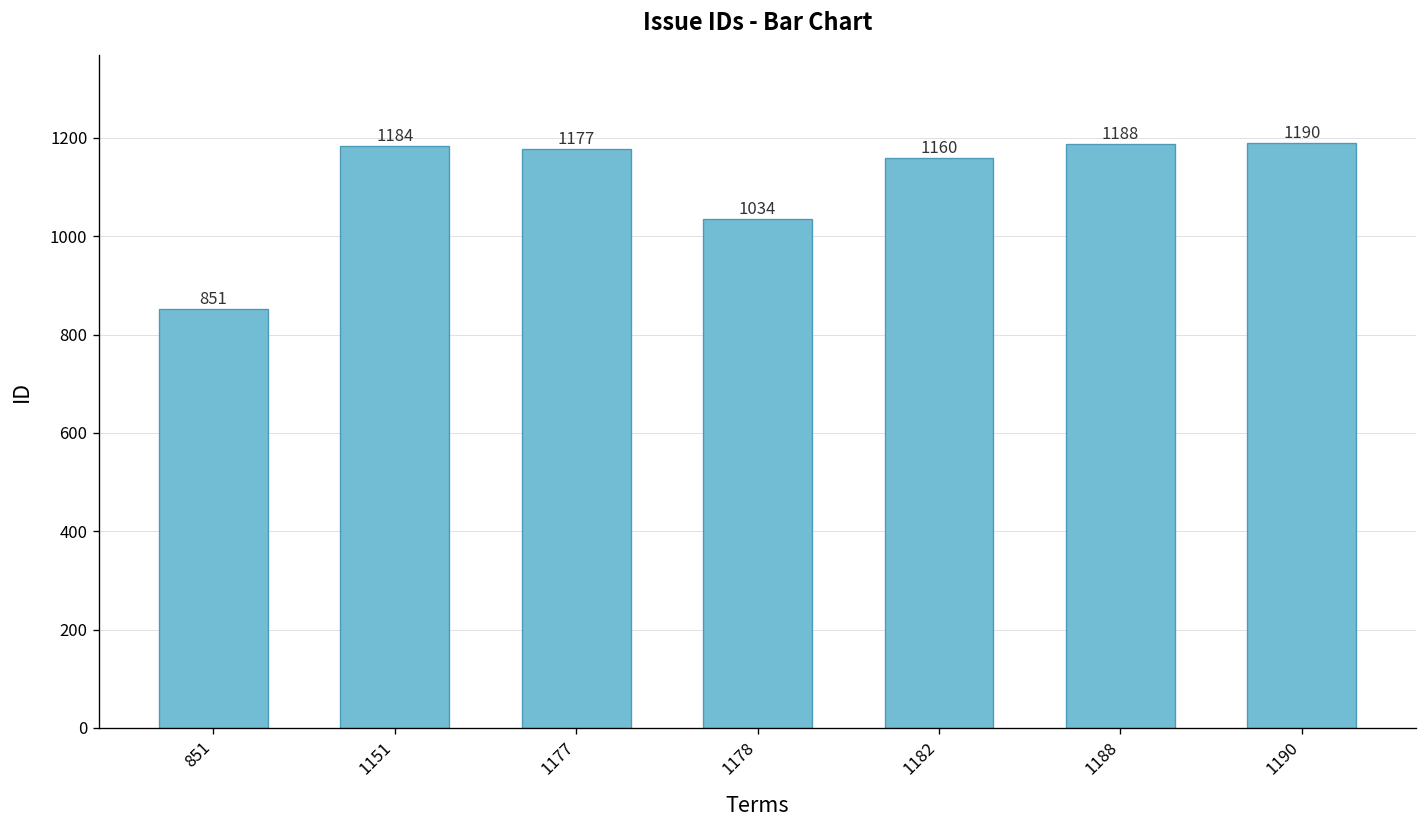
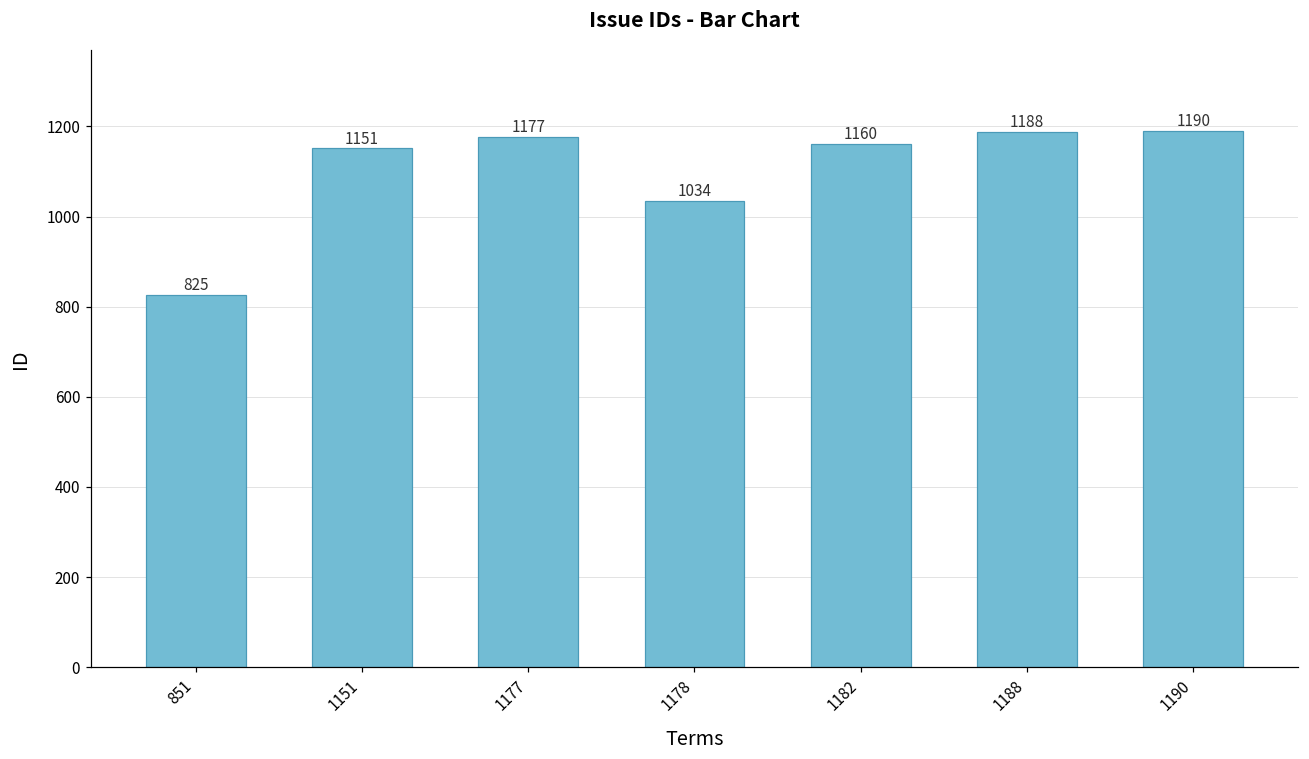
  {
-   "851": 851,
-   "1151": 1184,
+   "851": 825,
+   "1151": 1151,
    "1177": 1177,
    "1178": 1034,
    "1182": 1160,
    "1188": 1188,
    "1190": 1190
  }
